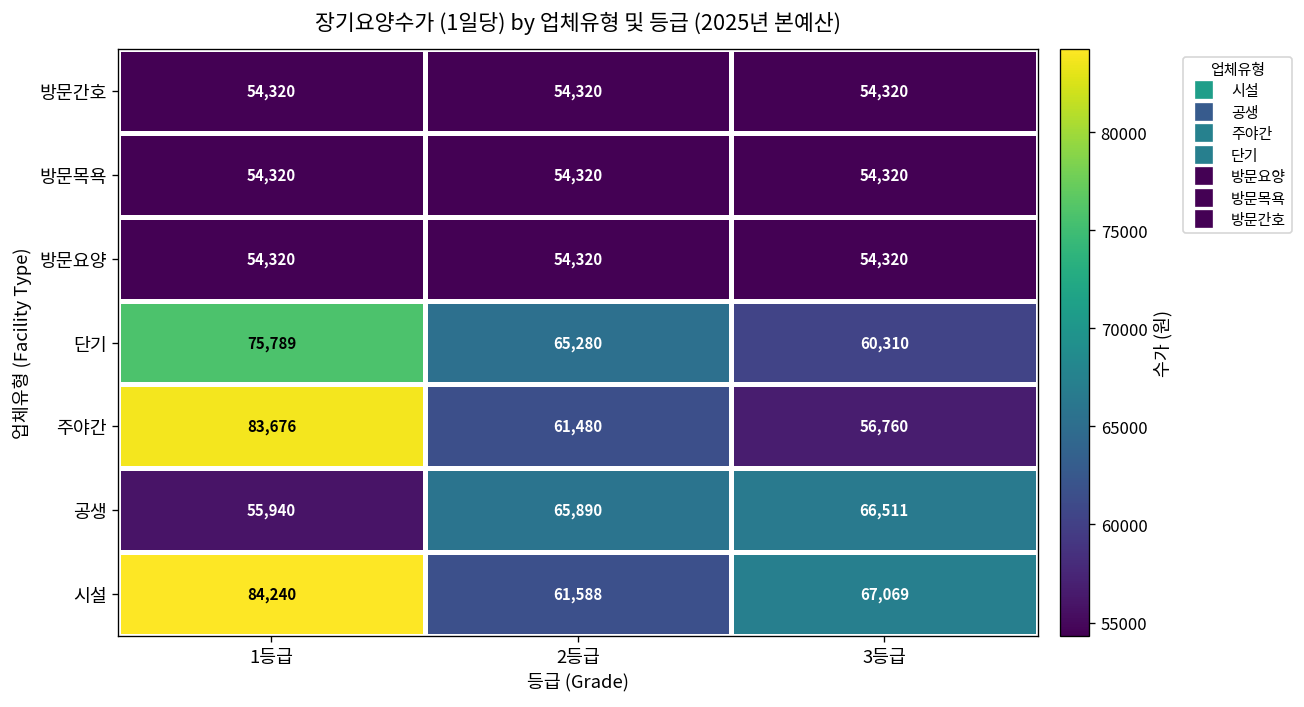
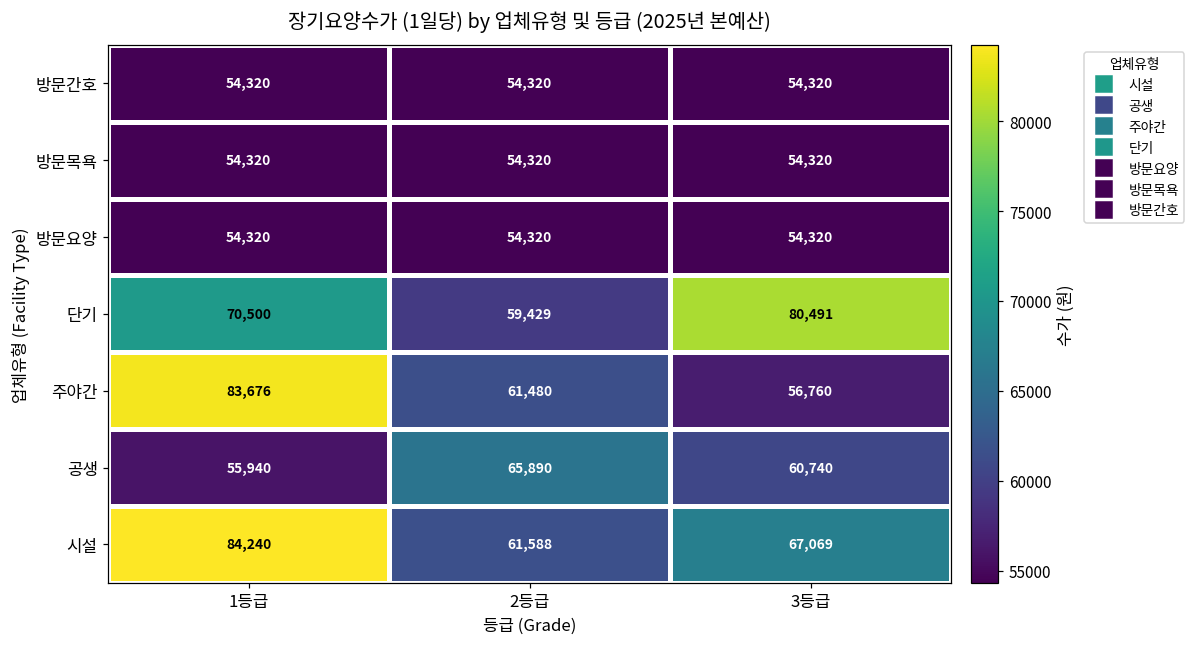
  {
    "방문간호": {
      "1등급": "54,320",
      "2등급": "54,320",
      "3등급": "54,320"
    },
    "방문목욕": {
      "1등급": "54,320",
      "2등급": "54,320",
      "3등급": "54,320"
    },
    "방문요양": {
      "1등급": "54,320",
      "2등급": "54,320",
      "3등급": "54,320"
    },
    "단기": {
-     "1등급": "75,789",
-     "2등급": "65,280",
-     "3등급": "60,310"
+     "1등급": "70,500",
+     "2등급": "59,429",
+     "3등급": "80,491"
    },
    "주야간": {
      "1등급": "83,676",
      "2등급": "61,480",
      "3등급": "56,760"
    },
    "공생": {
      "1등급": "55,940",
      "2등급": "65,890",
-     "3등급": "66,511"
+     "3등급": "60,740"
    },
    "시설": {
      "1등급": "84,240",
      "2등급": "61,588",
      "3등급": "67,069"
    }
  }
